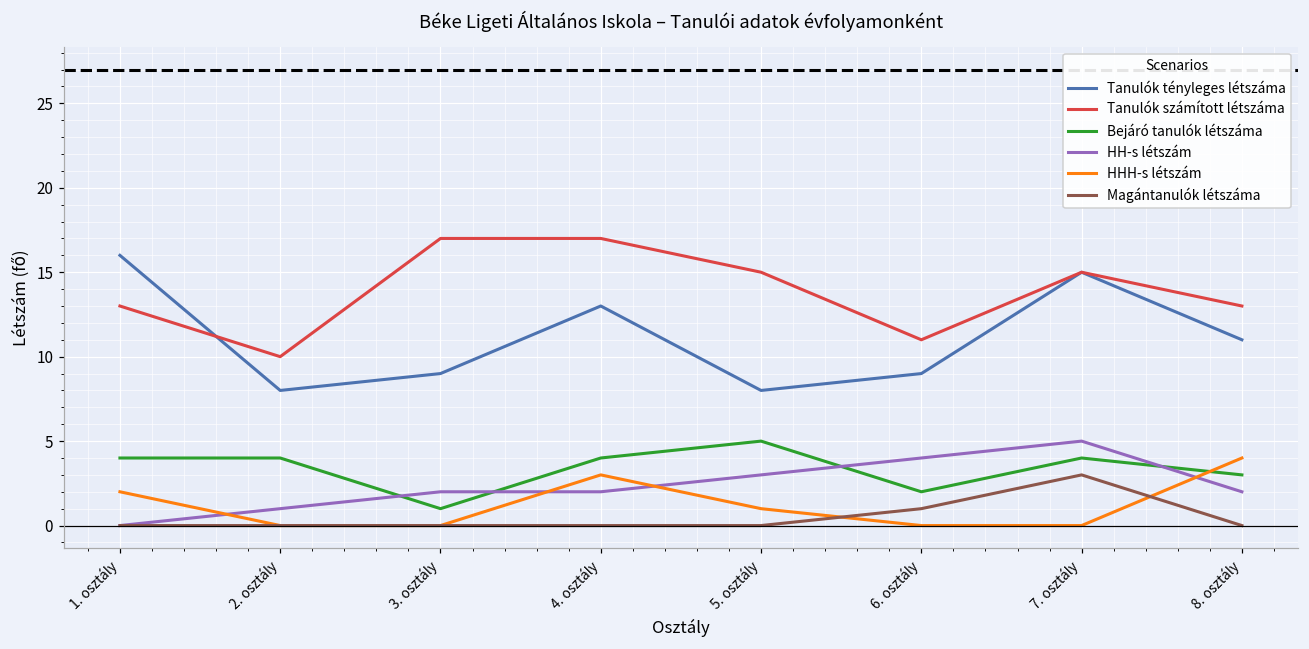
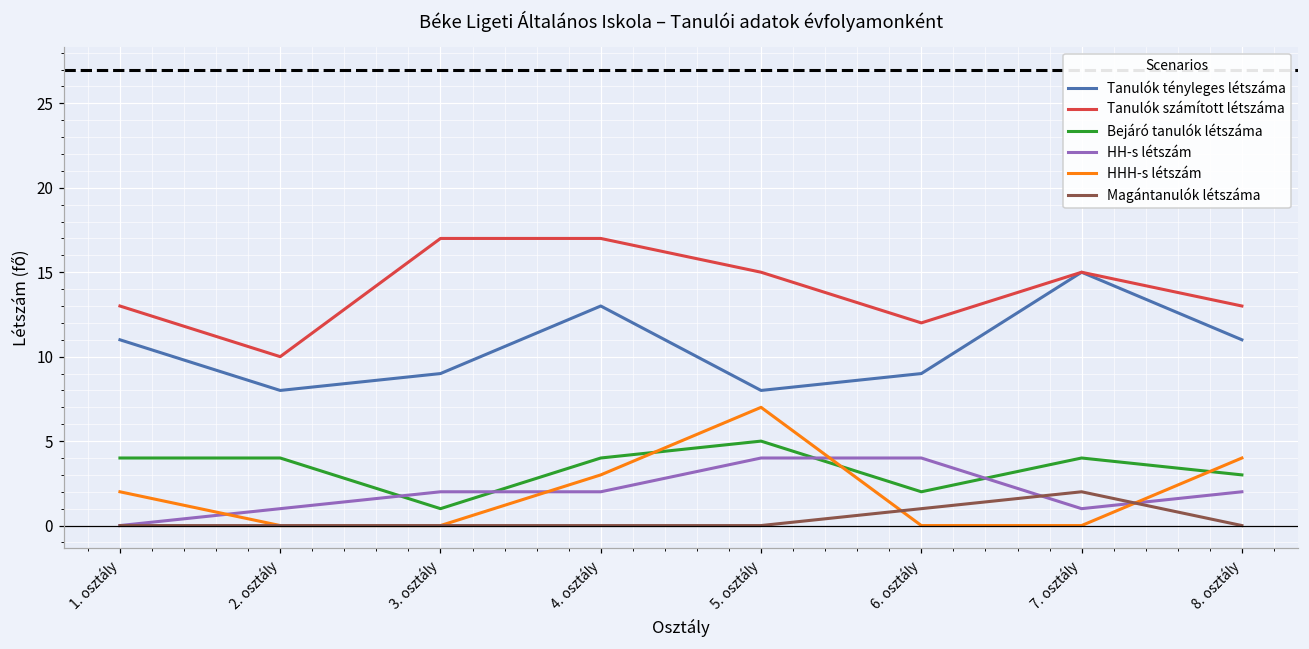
  {
    "Tanulók tényleges létszáma": {
-     "1. osztály": 16,
+     "1. osztály": 11,
      "2. osztály": 8,
      "3. osztály": 9,
      "4. osztály": 13,
      "5. osztály": 8,
      "6. osztály": 9,
      "8. osztály": 11
    },
    "Tanulók számított létszáma": {
      "1. osztály": 13,
      "2. osztály": 10,
      "3. osztály": 17,
      "4. osztály": 17,
      "5. osztály": 15,
-     "6. osztály": 11,
+     "6. osztály": 12,
      "8. osztály": 13
    },
    "Bejáró tanulók létszáma": {
      "1. osztály": 4,
      "2. osztály": 4,
      "3. osztály": 1,
      "4. osztály": 4,
      "5. osztály": 5,
      "6. osztály": 2,
      "7. osztály": 4,
      "8. osztály": 3
    },
    "HH-s létszám": {
      "2. osztály": 1,
      "3. osztály": 2,
      "4. osztály": 2,
-     "5. osztály": 3,
+     "5. osztály": 4,
      "6. osztály": 4,
-     "7. osztály": 5,
+     "7. osztály": 1,
      "8. osztály": 2
    },
    "HHH-s létszám": {
      "1. osztály": 2,
      "4. osztály": 3,
-     "5. osztály": 1,
+     "5. osztály": 7,
      "6. osztály": 0,
      "7. osztály": 0,
      "8. osztály": 4
    },
    "Magántanulók létszáma": {
      "4. osztály": 0,
      "5. osztály": 0,
      "6. osztály": 1,
-     "7. osztály": 3,
+     "7. osztály": 2,
      "8. osztály": 0
    }
  }
